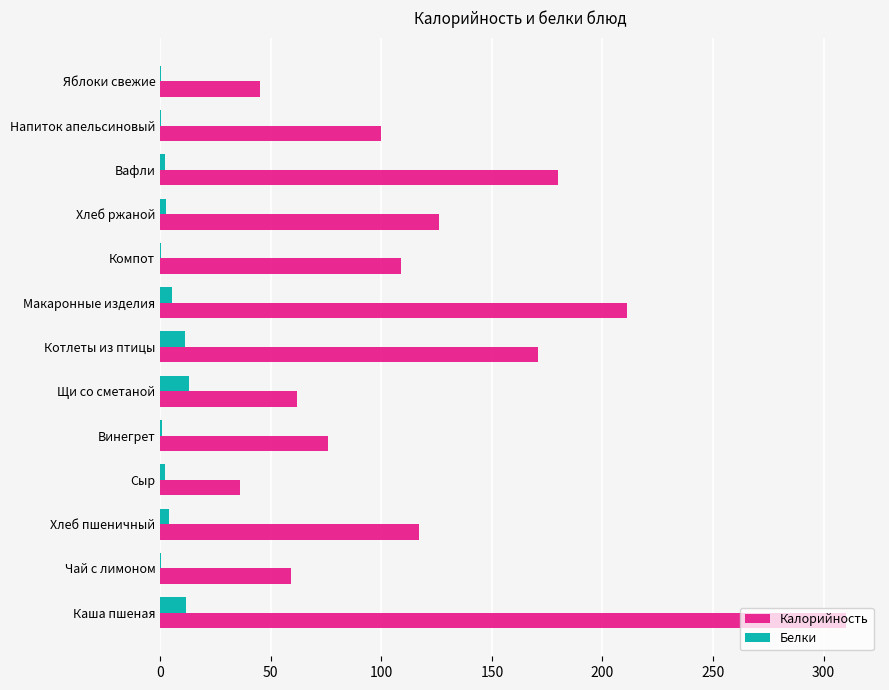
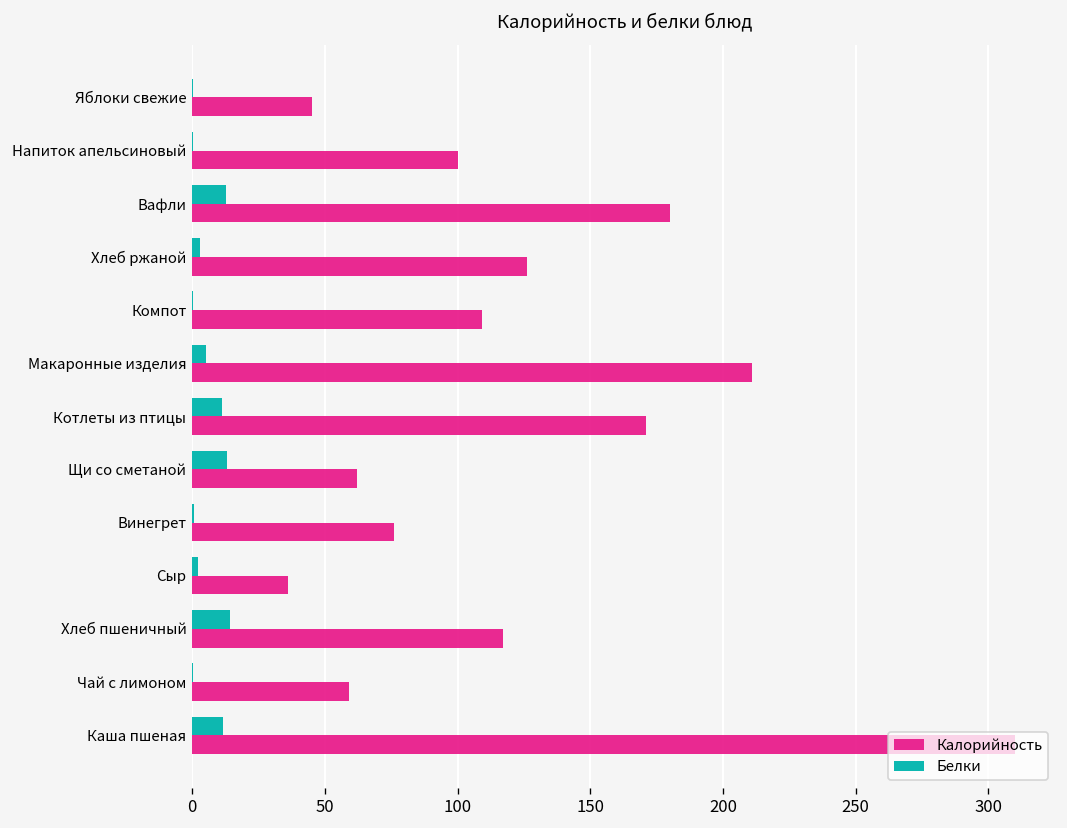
  {
    "Калорийность": {
      "Яблоки свежие": 45,
      "Напиток апельсиновый": 100,
      "Вафли": 180,
      "Хлеб ржаной": 126,
      "Компот": 109,
      "Макаронные изделия": 211,
      "Котлеты из птицы": 171,
      "Щи со сметаной": 62,
      "Винегрет": 76,
      "Сыр": 36,
      "Хлеб пшеничный": 117,
      "Чай с лимоном": 59
    },
    "Белки": {
-     "Вафли": 2,
+     "Вафли": 13,
      "Хлеб ржаной": 3,
      "Макаронные изделия": 5,
      "Котлеты из птицы": 11,
      "Щи со сметаной": 13,
      "Сыр": 2,
-     "Хлеб пшеничный": 4,
+     "Хлеб пшеничный": 14,
      "Каша пшеная": 12
    }
  }
